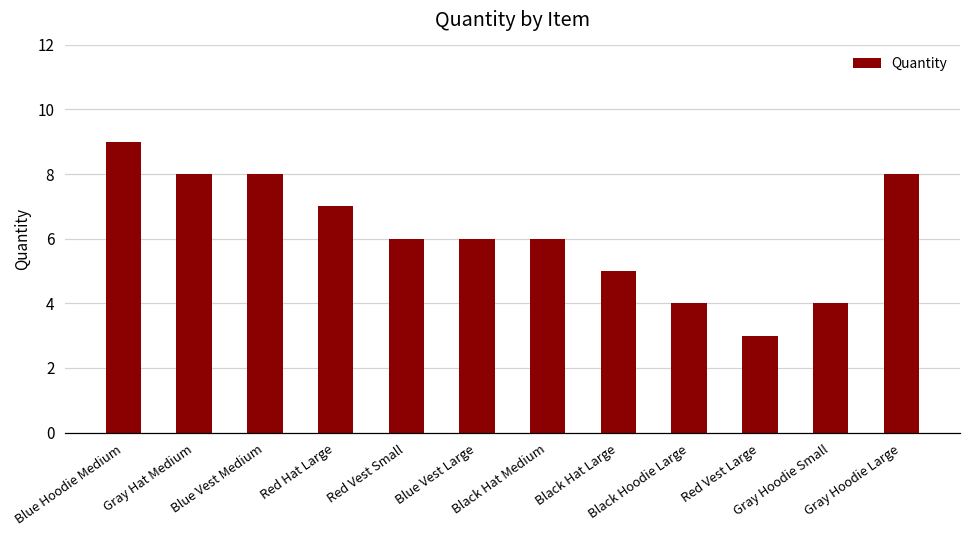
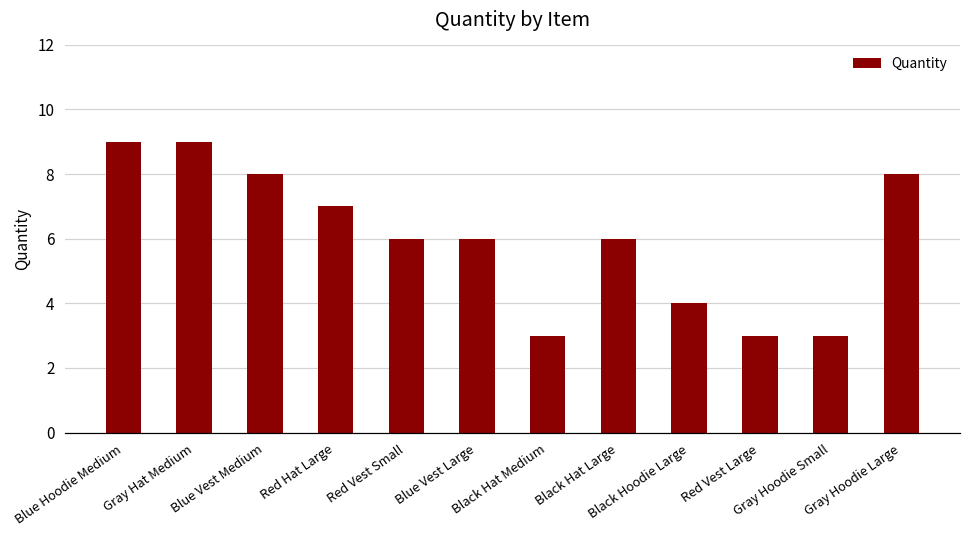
  {
    "Blue Hoodie Medium": 9,
-   "Gray Hat Medium": 8,
+   "Gray Hat Medium": 9,
    "Blue Vest Medium": 8,
    "Red Hat Large": 7,
    "Red Vest Small": 6,
    "Blue Vest Large": 6,
-   "Black Hat Medium": 6,
-   "Black Hat Large": 5,
+   "Black Hat Medium": 3,
+   "Black Hat Large": 6,
    "Black Hoodie Large": 4,
    "Red Vest Large": 3,
-   "Gray Hoodie Small": 4,
+   "Gray Hoodie Small": 3,
    "Gray Hoodie Large": 8
  }
